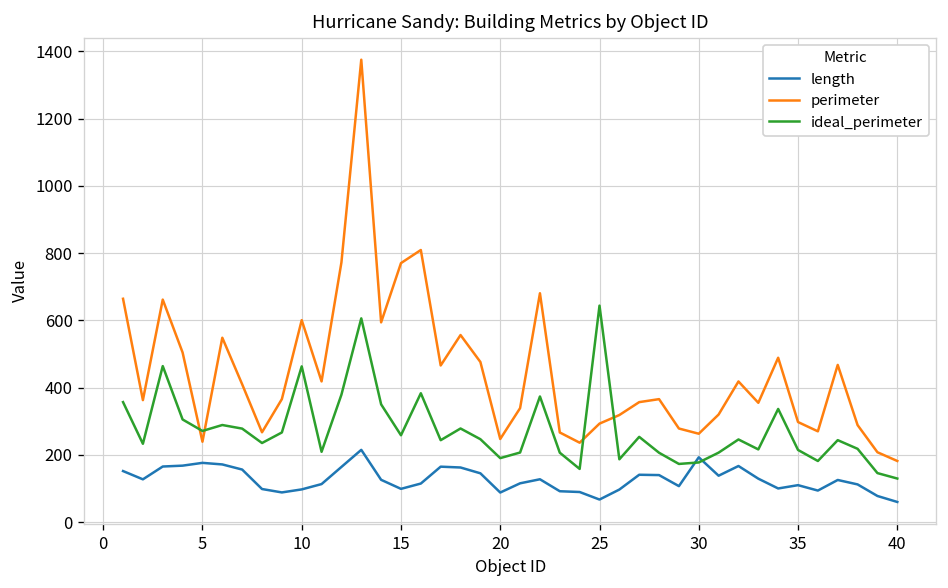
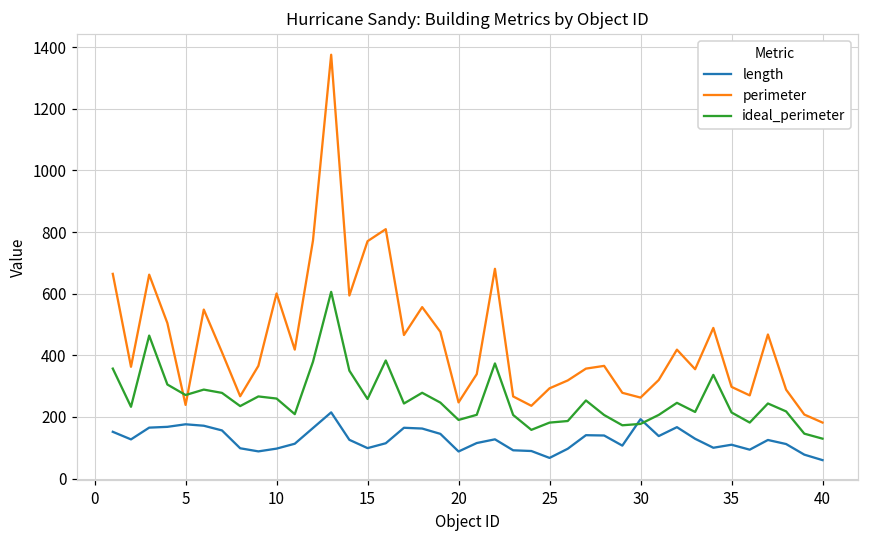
  {
    "length": {
      "5": 180,
      "10": 100,
      "15": 100,
      "20": 90,
      "25": 70,
      "30": 190,
      "35": 110,
      "40": 60
    },
    "perimeter": {
      "5": 240,
      "10": 600,
      "15": 770,
      "20": 250,
      "25": 290,
      "30": 260,
      "35": 300,
      "40": 180
    },
    "ideal_perimeter": {
      "5": 270,
-     "10": 460,
+     "10": 260,
      "15": 260,
      "20": 190,
-     "25": 640,
+     "25": 180,
      "30": 180,
      "35": 210,
      "40": 130
    }
  }
